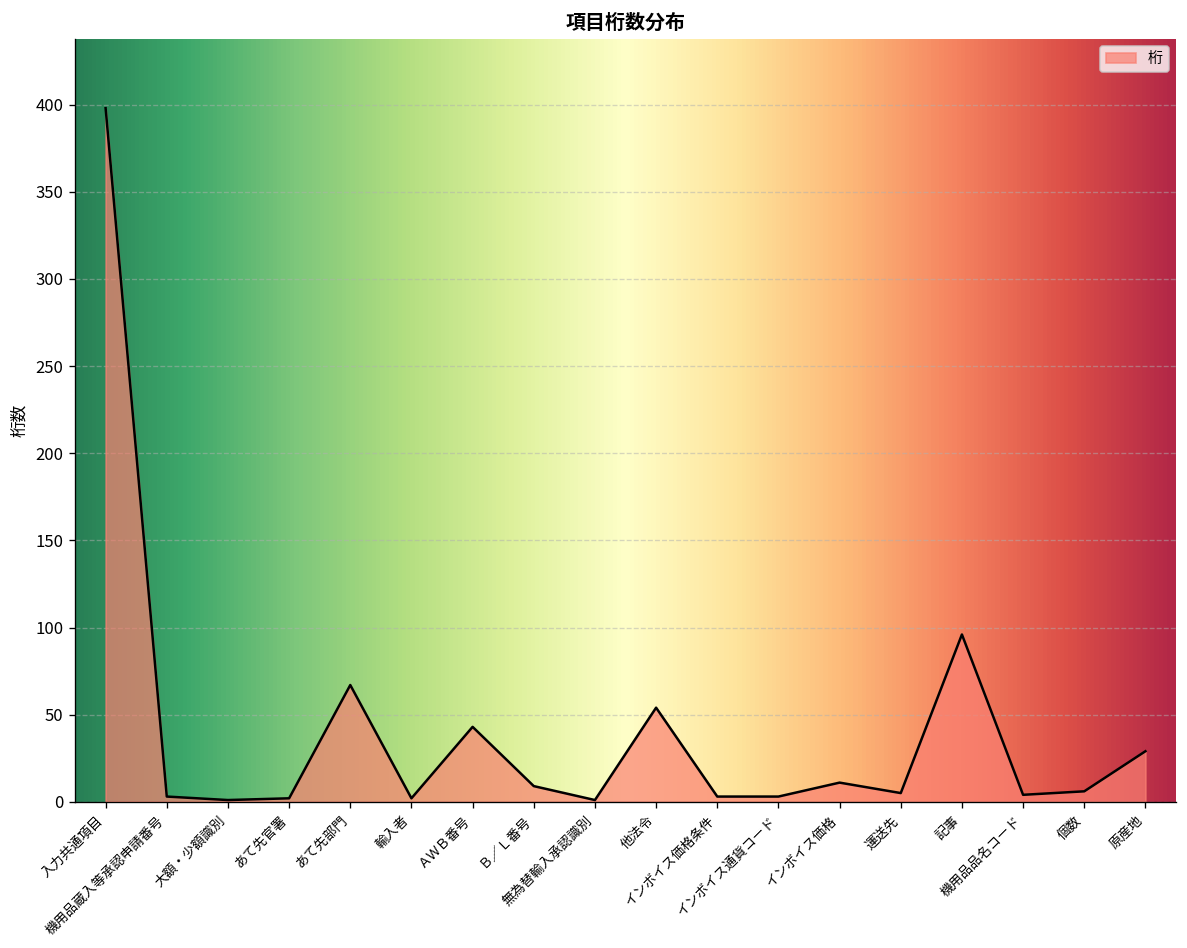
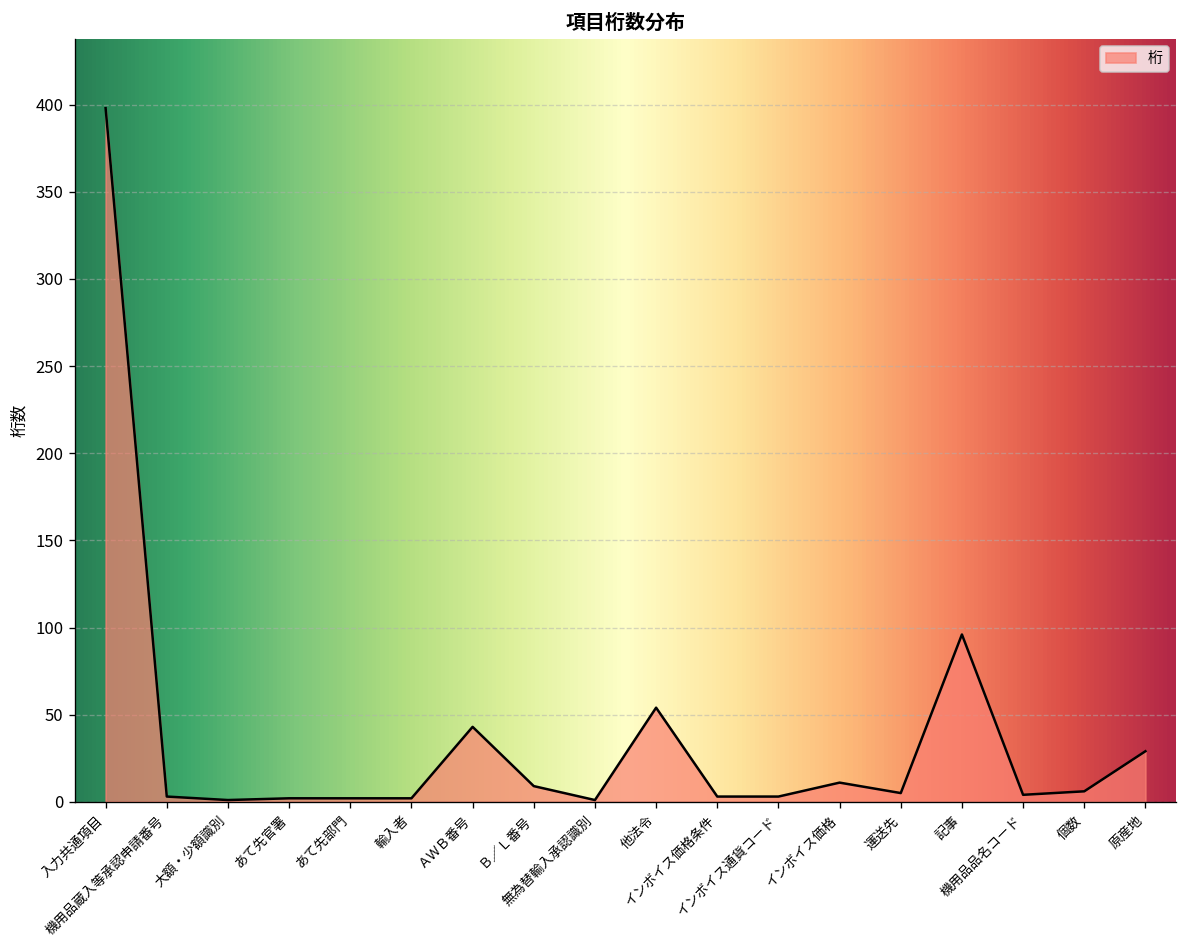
  {
    "入力共通項目": 398,
    "機用品蔵入等承認申請番号": 3,
    "大額・少額識別": 1,
    "あて先官署": 2,
-   "あて先部門": 67,
+   "あて先部門": 2,
    "輸入者": 2,
    "ＡＷＢ番号": 43,
    "Ｂ／Ｌ番号": 9,
    "無為替輸入承認識別": 1,
    "他法令": 54,
    "インボイス価格条件": 3,
    "インボイス通貨コード": 3,
    "インボイス価格": 11,
    "運送先": 5,
    "記事": 96,
    "機用品品名コード": 4,
    "個数": 6,
    "原産地": 29
  }
